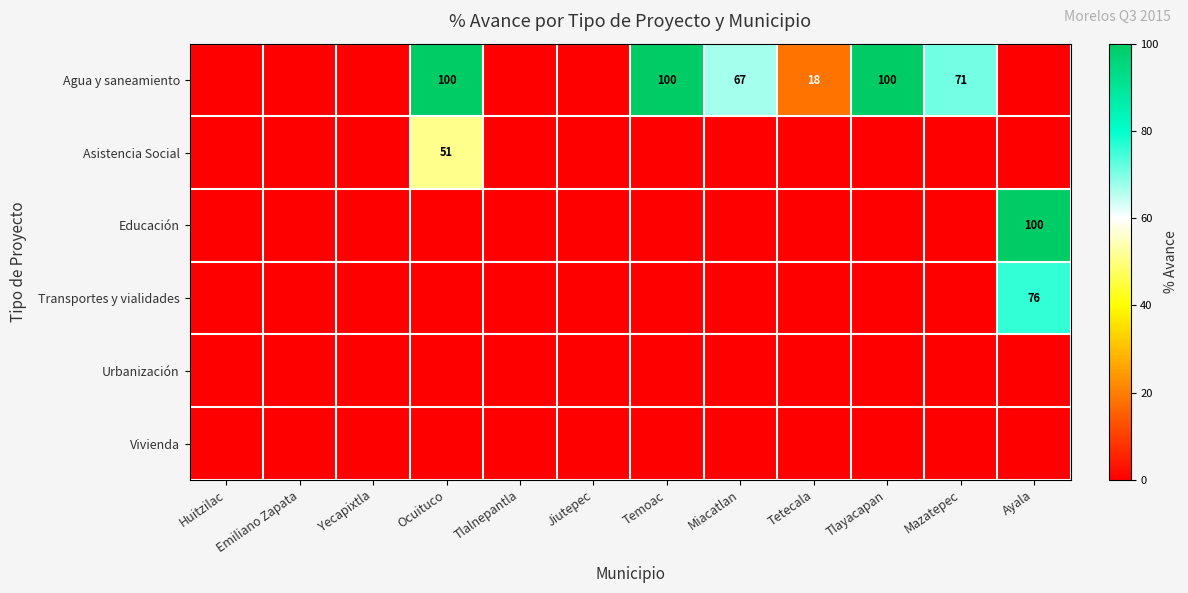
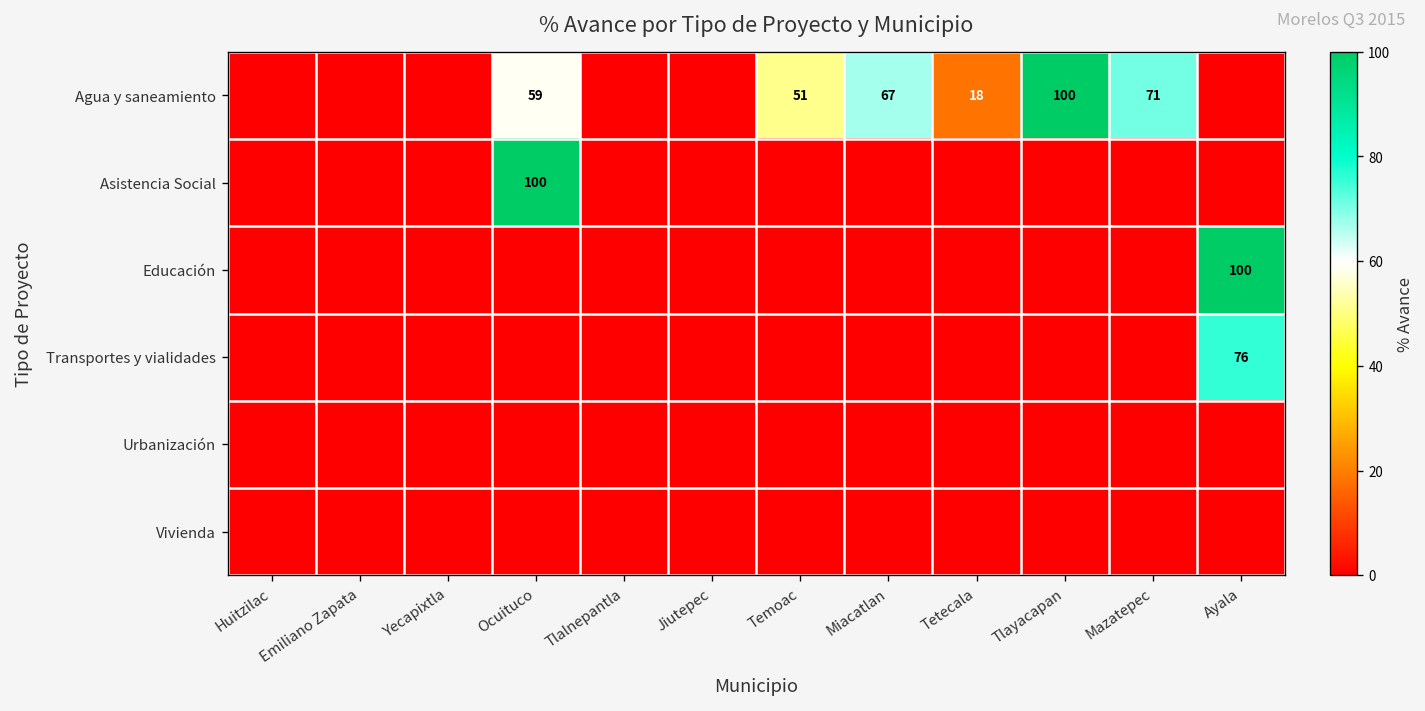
  {
    "Agua y saneamiento": {
-     "Ocuituco": 100,
-     "Temoac": 100,
+     "Ocuituco": 59,
+     "Temoac": 51,
      "Miacatlan": 67,
      "Tetecala": 18,
      "Tlayacapan": 100,
      "Mazatepec": 71
    },
    "Asistencia Social": {
-     "Ocuituco": 51
+     "Ocuituco": 100
    },
    "Educación": {
      "Ayala": 100
    },
    "Transportes y vialidades": {
      "Ayala": 76
    }
  }
